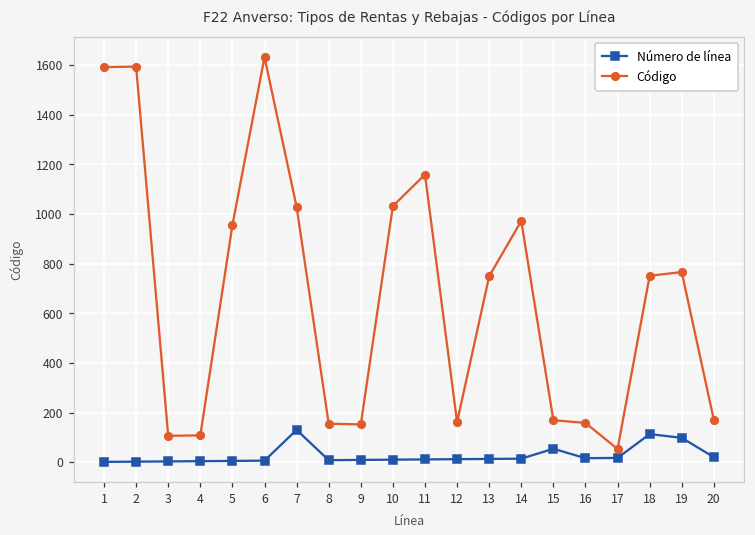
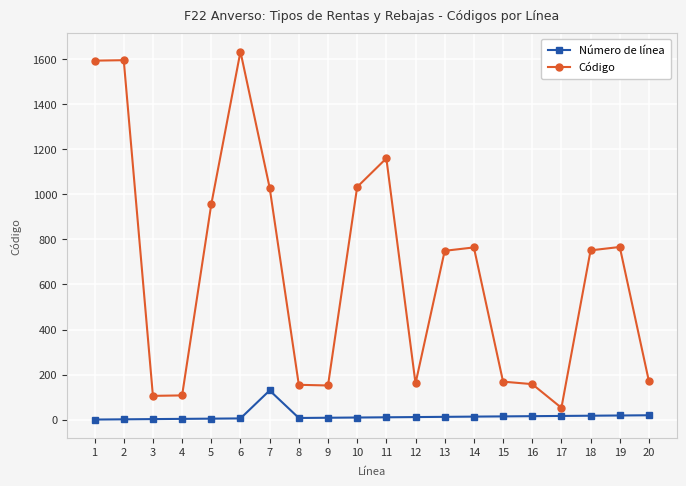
  {
    "Número de línea": {
      "1": 0,
      "2": 0,
      "3": 0,
      "4": 0,
      "5": 10,
      "6": 10,
      "7": 130,
      "8": 10,
      "9": 10,
      "10": 10,
      "11": 10,
      "12": 10,
      "13": 10,
      "14": 10,
-     "15": 50,
+     "15": 20,
      "16": 20,
      "17": 20,
-     "18": 110,
-     "19": 100,
+     "18": 20,
+     "19": 20,
      "20": 20
    },
    "Código": {
      "1": 1590,
      "2": 1590,
      "3": 110,
      "4": 110,
      "5": 960,
      "6": 1630,
      "7": 1030,
      "8": 160,
      "9": 150,
      "10": 1030,
      "11": 1160,
      "12": 160,
      "13": 750,
-     "14": 970,
+     "14": 760,
      "15": 170,
      "16": 160,
      "17": 50,
      "18": 750,
      "19": 770,
      "20": 170
    }
  }
